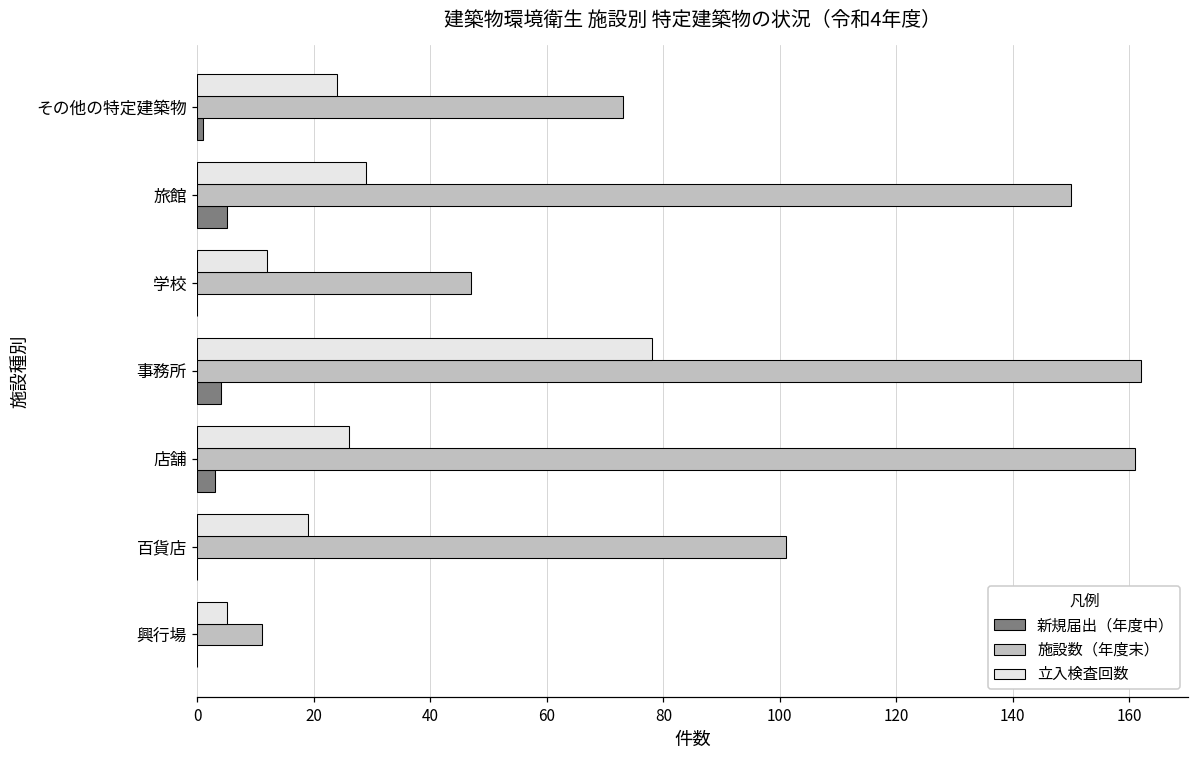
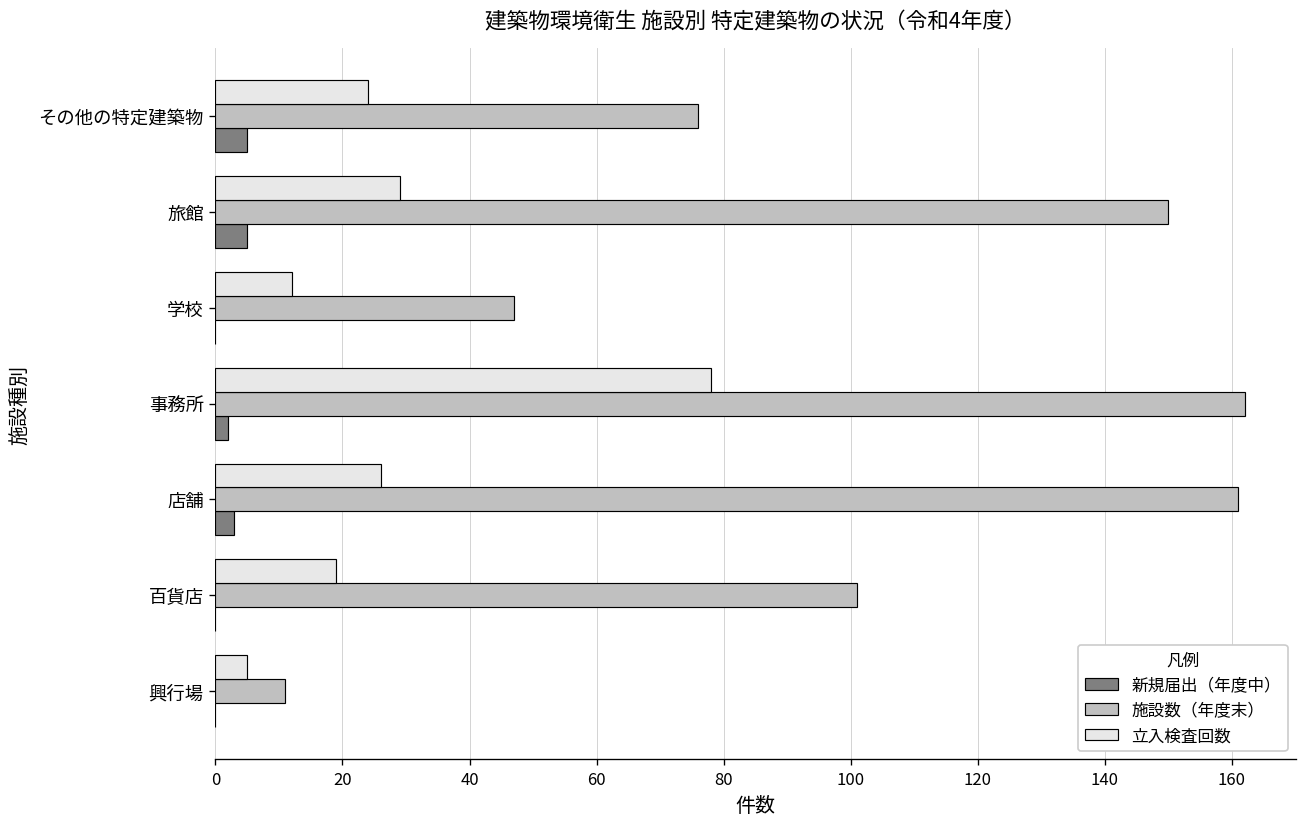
  {
    "新規届出（年度中）": {
-     "その他の特定建築物": 1,
+     "その他の特定建築物": 5,
      "旅館": 5,
      "学校": 0,
-     "事務所": 4,
+     "事務所": 2,
      "店舗": 3,
      "百貨店": 0,
      "興行場": 0
    },
    "施設数（年度末）": {
-     "その他の特定建築物": 73,
+     "その他の特定建築物": 76,
      "旅館": 150,
      "学校": 47,
      "事務所": 162,
      "店舗": 161,
      "百貨店": 101,
      "興行場": 11
    },
    "立入検査回数": {
      "その他の特定建築物": 24,
      "旅館": 29,
      "学校": 12,
      "事務所": 78,
      "店舗": 26,
      "百貨店": 19,
      "興行場": 5
    }
  }
